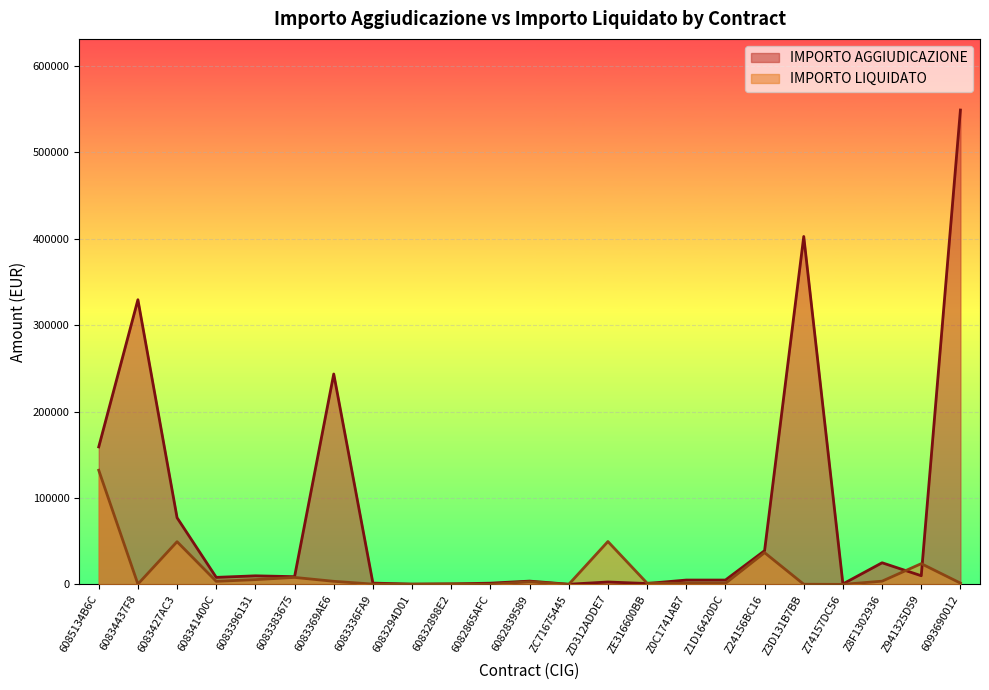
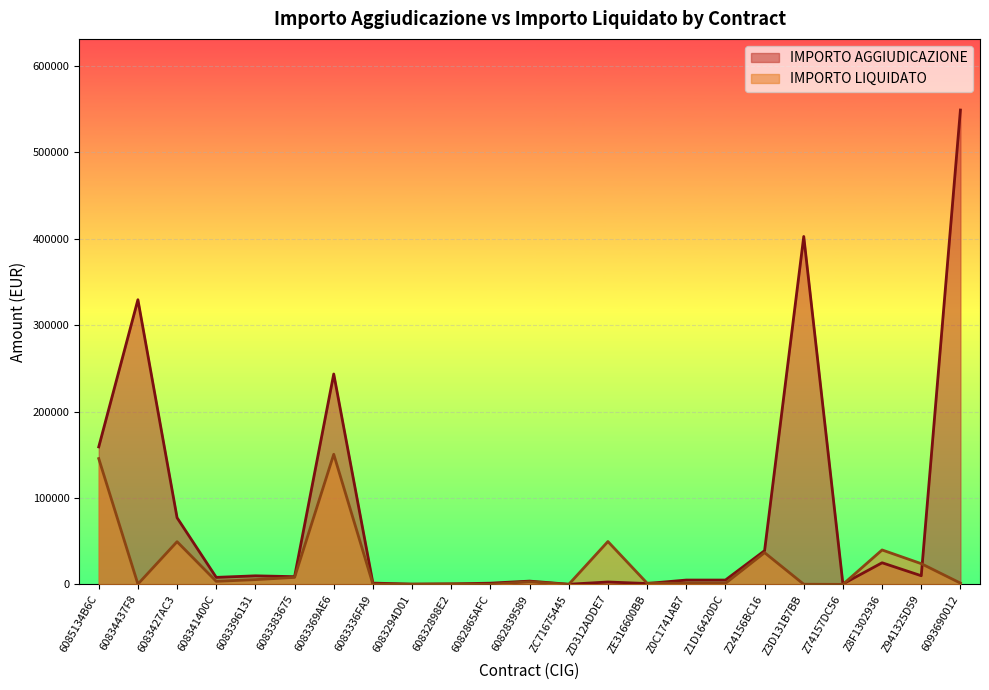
  {
    "IMPORTO AGGIUDICAZIONE": {
      "6085134B6C": 160000,
      "60834437F8": 330000,
      "6083427AC3": 80000,
      "608341400C": 10000,
      "6083396131": 10000,
      "6083369AE6": 240000,
      "ZD312ADDE7": 0,
      "Z0C1741AB7": 10000,
      "Z1D16420DC": 10000,
      "Z3D131B7BB": 400000,
      "Z8F1302936": 30000,
      "Z941325D59": 10000,
      "6093690012": 550000
    },
    "IMPORTO LIQUIDATO": {
-     "6085134B6C": 130000,
+     "6085134B6C": 150000,
      "60834437F8": 0,
      "6083427AC3": 50000,
      "608341400C": 0,
      "6083396131": 10000,
-     "6083369AE6": 0,
+     "6083369AE6": 150000,
      "ZD312ADDE7": 50000,
      "Z0C1741AB7": 0,
      "Z1D16420DC": 0,
      "Z3D131B7BB": 0,
-     "Z8F1302936": 0,
+     "Z8F1302936": 40000,
      "Z941325D59": 20000,
      "6093690012": 0
    }
  }
